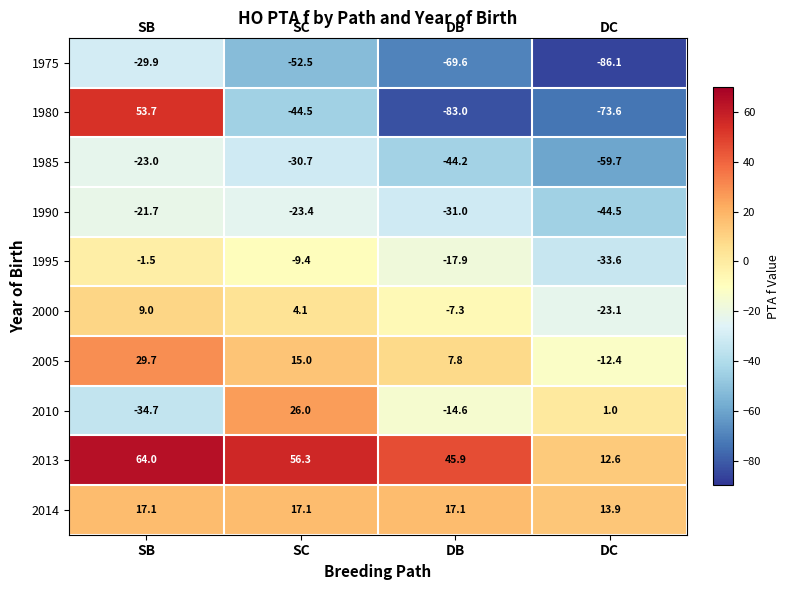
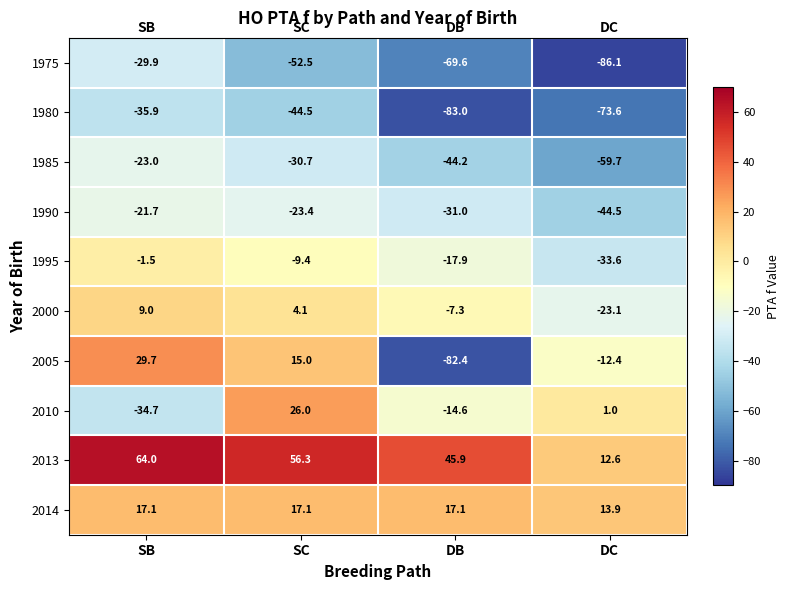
  {
    "1975": {
      "SB": -29.9,
      "SC": -52.5,
      "DB": -69.6,
      "DC": -86.1
    },
    "1980": {
-     "SB": 53.7,
+     "SB": -35.9,
      "SC": -44.5,
      "DB": -83.0,
      "DC": -73.6
    },
    "1985": {
      "SB": -23.0,
      "SC": -30.7,
      "DB": -44.2,
      "DC": -59.7
    },
    "1990": {
      "SB": -21.7,
      "SC": -23.4,
      "DB": -31.0,
      "DC": -44.5
    },
    "1995": {
      "SB": -1.5,
      "SC": -9.4,
      "DB": -17.9,
      "DC": -33.6
    },
    "2000": {
      "SB": 9.0,
      "SC": 4.1,
      "DB": -7.3,
      "DC": -23.1
    },
    "2005": {
      "SB": 29.7,
      "SC": 15.0,
-     "DB": 7.8,
+     "DB": -82.4,
      "DC": -12.4
    },
    "2010": {
      "SB": -34.7,
      "SC": 26.0,
      "DB": -14.6,
      "DC": 1.0
    },
    "2013": {
      "SB": 64.0,
      "SC": 56.3,
      "DB": 45.9,
      "DC": 12.6
    },
    "2014": {
      "SB": 17.1,
      "SC": 17.1,
      "DB": 17.1,
      "DC": 13.9
    }
  }
